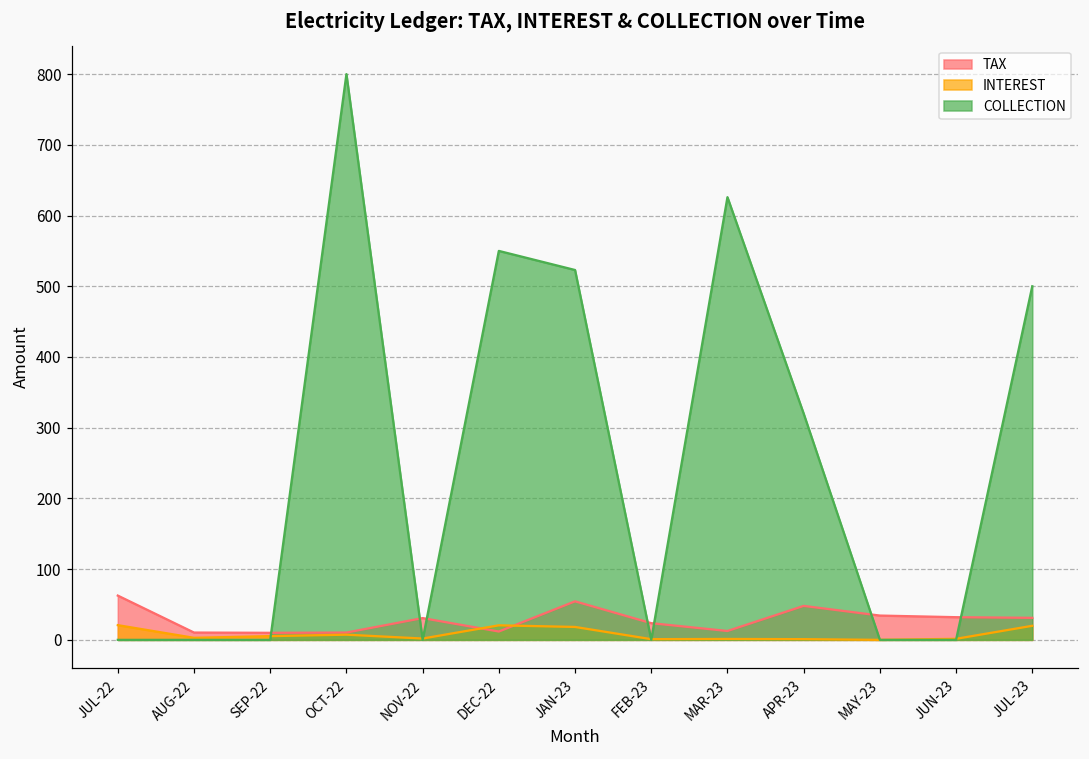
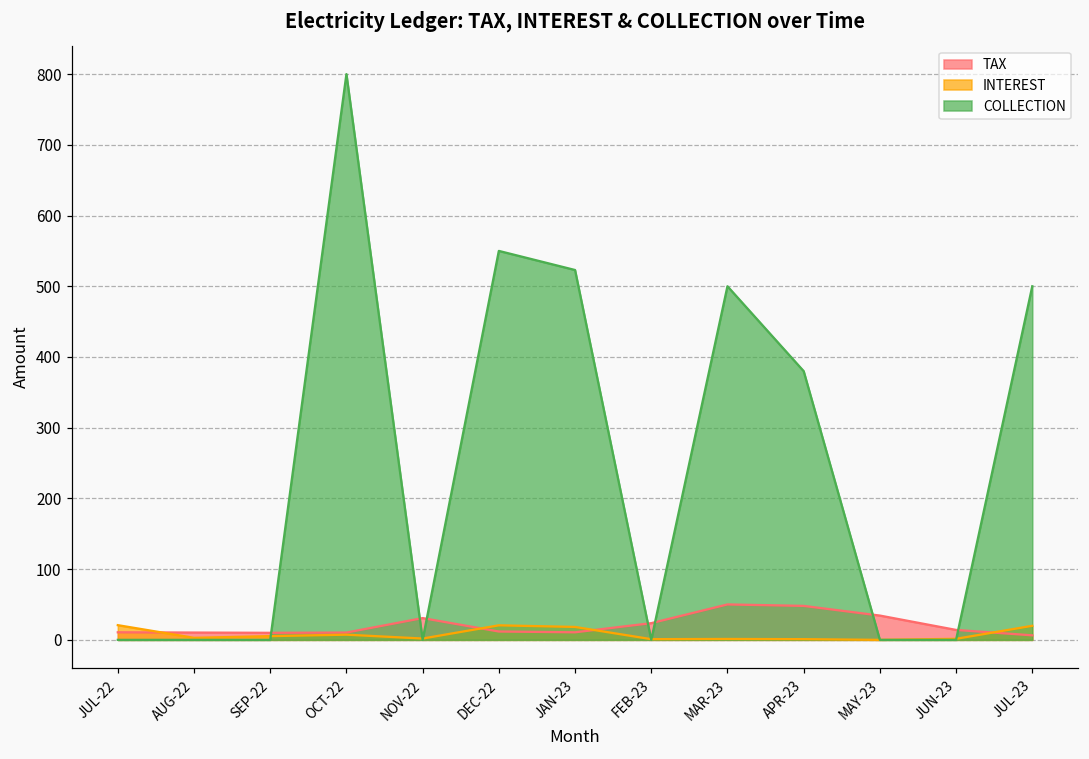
  {
    "TAX": {
-     "JUL-22": 60,
+     "JUL-22": 10,
      "AUG-22": 10,
      "SEP-22": 10,
      "NOV-22": 30,
      "DEC-22": 10,
-     "JAN-23": 50,
+     "JAN-23": 10,
      "FEB-23": 20,
-     "MAR-23": 10,
+     "MAR-23": 50,
      "APR-23": 50,
      "MAY-23": 30,
-     "JUN-23": 30,
-     "JUL-23": 30
+     "JUN-23": 10,
+     "JUL-23": 10
    },
    "INTEREST": {
      "JUL-22": 20,
      "SEP-22": 10,
      "DEC-22": 20,
      "JAN-23": 20,
      "MAR-23": 0,
      "APR-23": 0,
      "JUL-23": 20
    },
    "COLLECTION": {
      "JUL-22": 0,
      "SEP-22": 0,
      "OCT-22": 800,
      "DEC-22": 550,
      "JAN-23": 520,
-     "MAR-23": 630,
-     "APR-23": 320,
+     "MAR-23": 500,
+     "APR-23": 380,
      "JUL-23": 500
    }
  }
